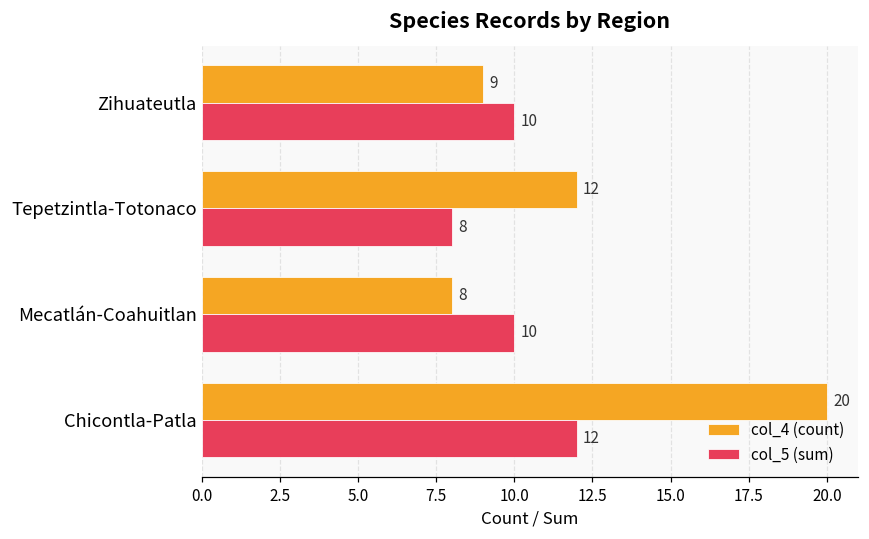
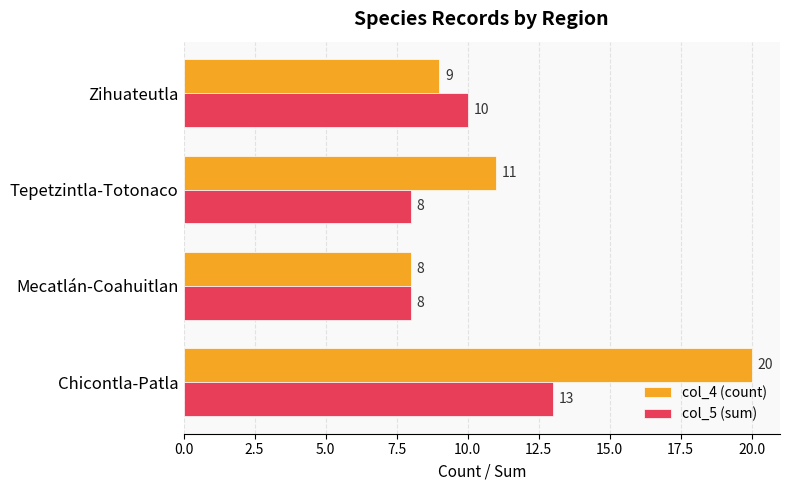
  {
    "col_4 (count)": {
      "Zihuateutla": 9,
-     "Tepetzintla-Totonaco": 12,
+     "Tepetzintla-Totonaco": 11,
      "Mecatlán-Coahuitlan": 8,
      "Chicontla-Patla": 20
    },
    "col_5 (sum)": {
      "Zihuateutla": 10,
      "Tepetzintla-Totonaco": 8,
-     "Mecatlán-Coahuitlan": 10,
-     "Chicontla-Patla": 12
+     "Mecatlán-Coahuitlan": 8,
+     "Chicontla-Patla": 13
    }
  }
